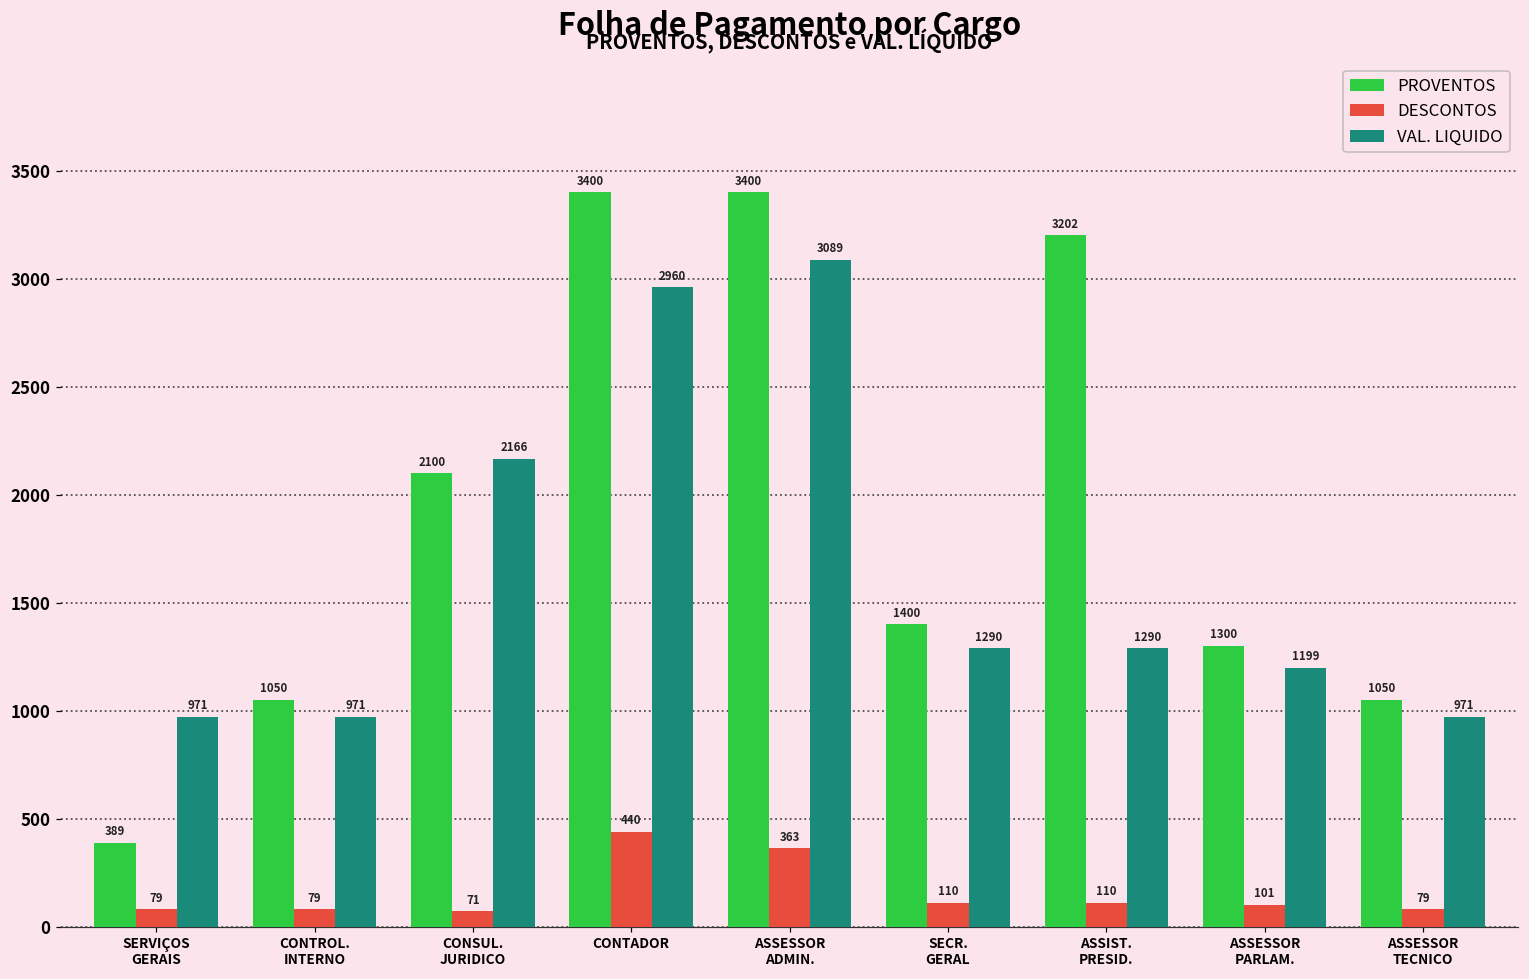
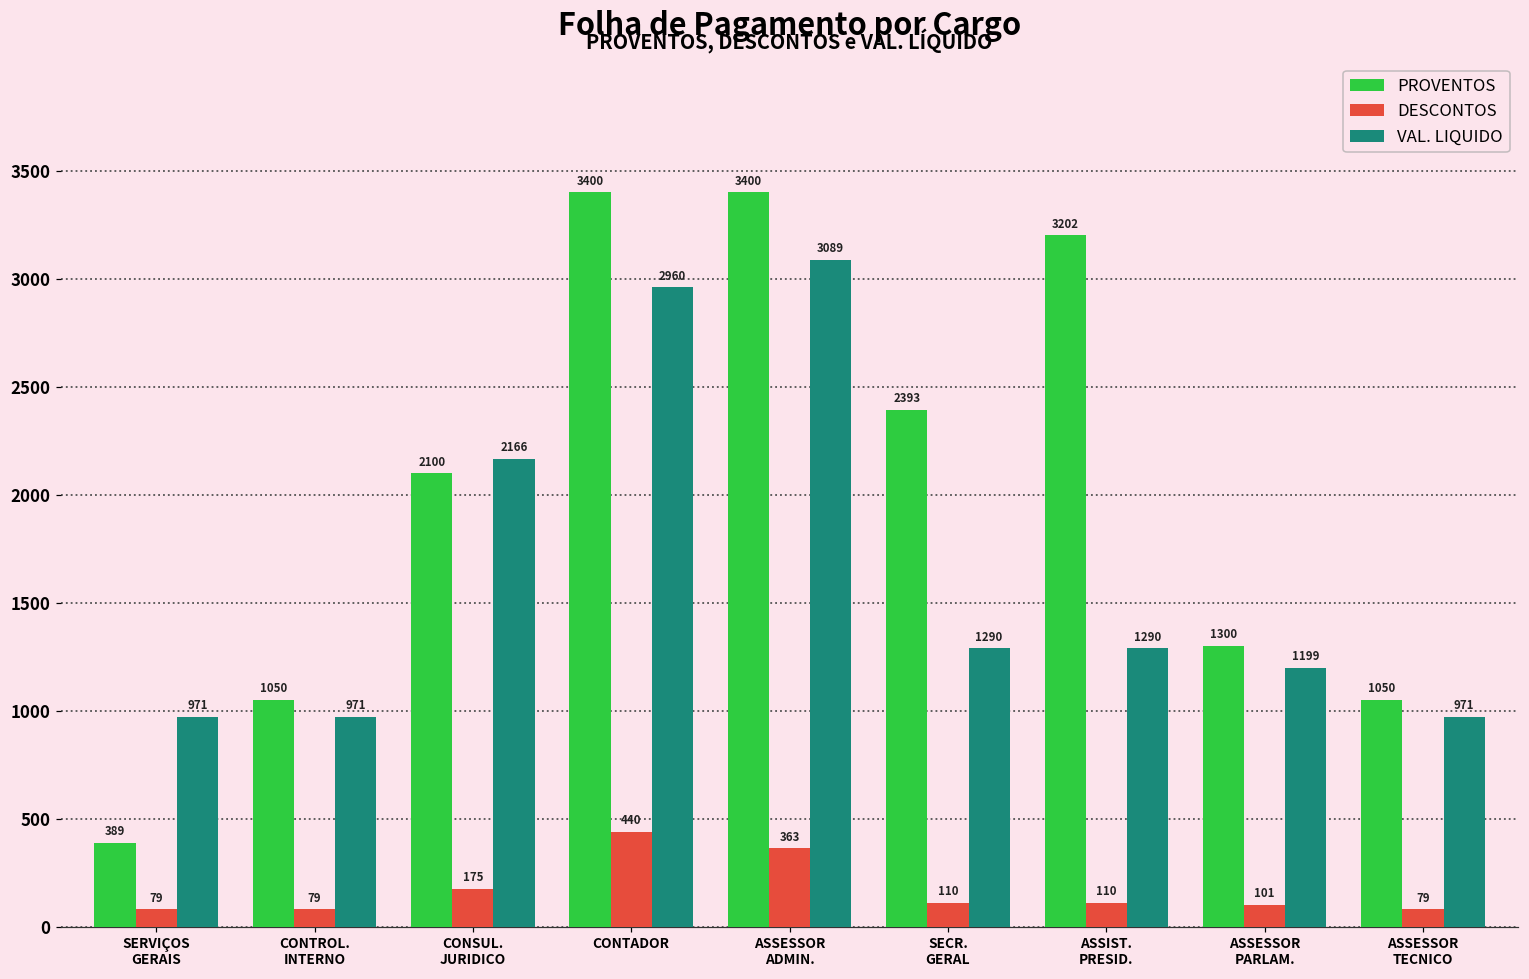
  {
    "PROVENTOS": {
      "SERVIÇOS GERAIS": 389,
      "CONTROL. INTERNO": 1050,
      "CONSUL. JURIDICO": 2100,
      "CONTADOR": 3400,
      "ASSESSOR ADMIN.": 3400,
-     "SECR. GERAL": 1400,
+     "SECR. GERAL": 2393,
      "ASSIST. PRESID.": 3202,
      "ASSESSOR PARLAM.": 1300,
      "ASSESSOR TECNICO": 1050
    },
    "DESCONTOS": {
      "SERVIÇOS GERAIS": 79,
      "CONTROL. INTERNO": 79,
-     "CONSUL. JURIDICO": 71,
+     "CONSUL. JURIDICO": 175,
      "CONTADOR": 440,
      "ASSESSOR ADMIN.": 363,
      "SECR. GERAL": 110,
      "ASSIST. PRESID.": 110,
      "ASSESSOR PARLAM.": 101,
      "ASSESSOR TECNICO": 79
    },
    "VAL. LIQUIDO": {
      "SERVIÇOS GERAIS": 971,
      "CONTROL. INTERNO": 971,
      "CONSUL. JURIDICO": 2166,
      "CONTADOR": 2960,
      "ASSESSOR ADMIN.": 3089,
      "SECR. GERAL": 1290,
      "ASSIST. PRESID.": 1290,
      "ASSESSOR PARLAM.": 1199,
      "ASSESSOR TECNICO": 971
    }
  }
